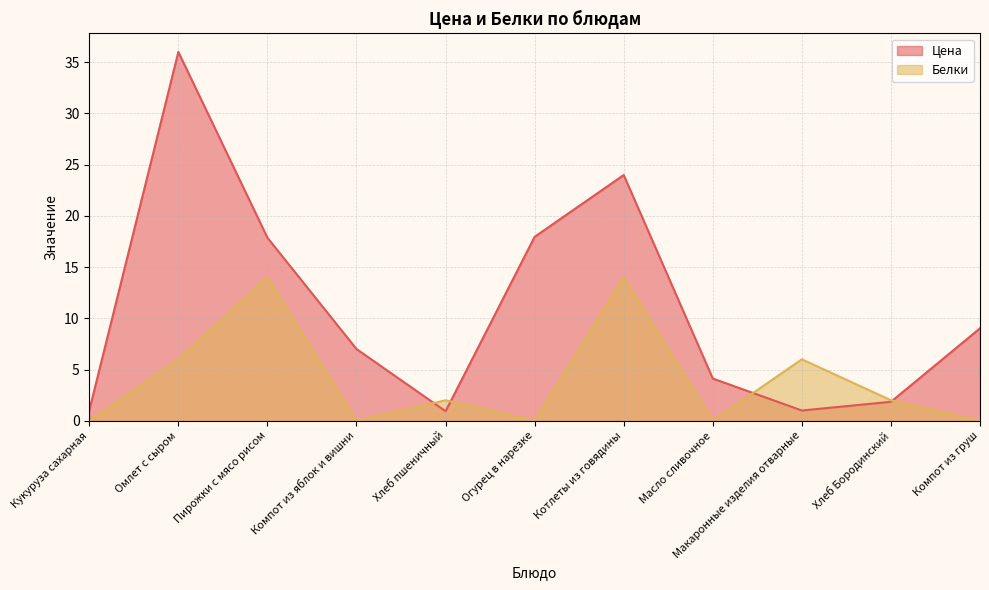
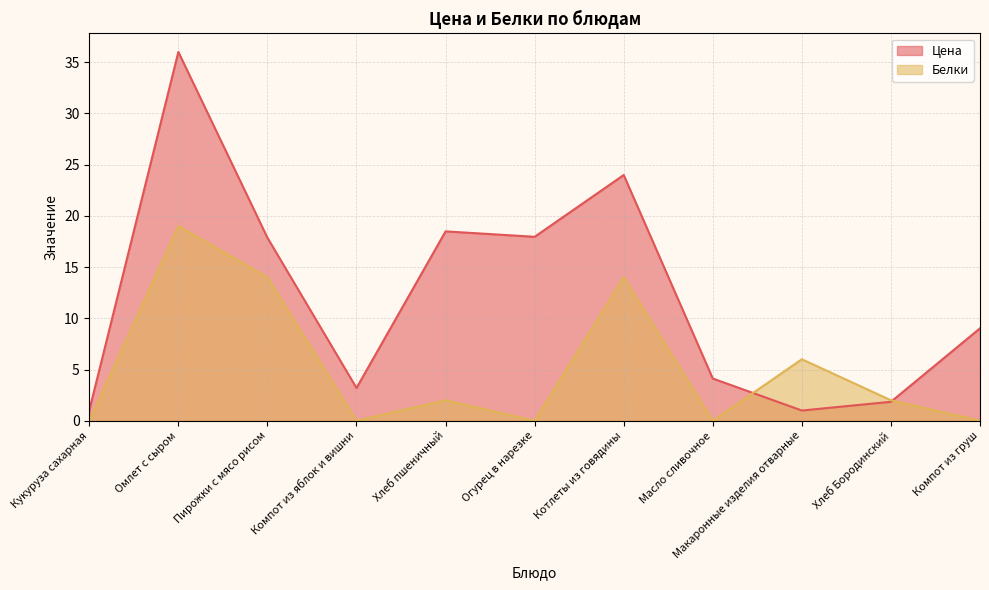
  {
    "Цена": {
      "Кукуруза сахарная": 1.0,
      "Омлет с сыром": 36.0,
      "Пирожки с мясо рисом": 17.9,
-     "Компот из яблок и вишни": 7.0,
-     "Хлеб пшеничный": 0.9,
+     "Компот из яблок и вишни": 3.2,
+     "Хлеб пшеничный": 18.5,
      "Огурец в нарезке": 18.0,
      "Котлеты из говядины": 24.0,
      "Масло сливочное": 4.1,
      "Макаронные изделия отварные": 1.0,
      "Компот из груш": 9.0
    },
    "Белки": {
      "Кукуруза сахарная": 0,
-     "Омлет с сыром": 6,
+     "Омлет с сыром": 19,
      "Пирожки с мясо рисом": 14,
      "Компот из яблок и вишни": 0,
      "Хлеб пшеничный": 2,
      "Огурец в нарезке": 0,
      "Котлеты из говядины": 14,
      "Масло сливочное": 0,
      "Макаронные изделия отварные": 6,
      "Компот из груш": 0
    }
  }
